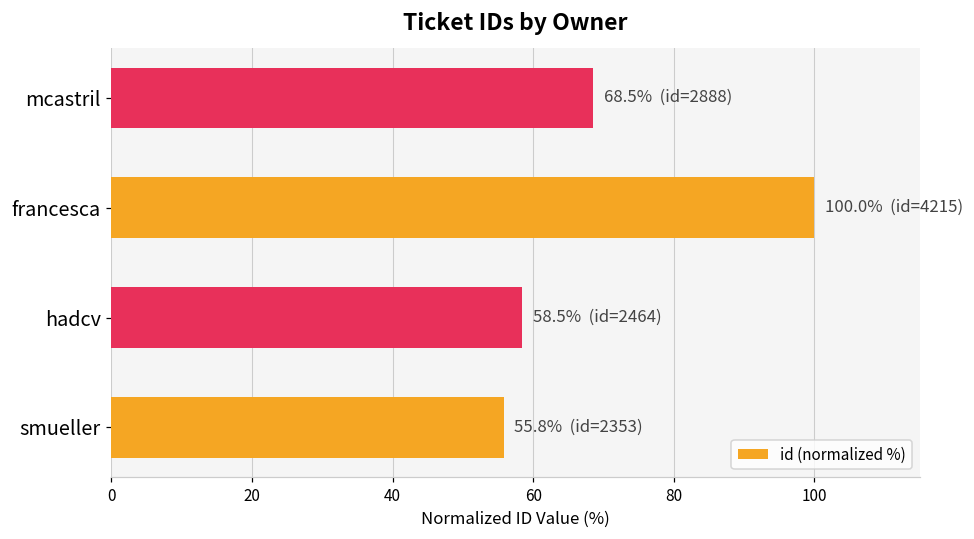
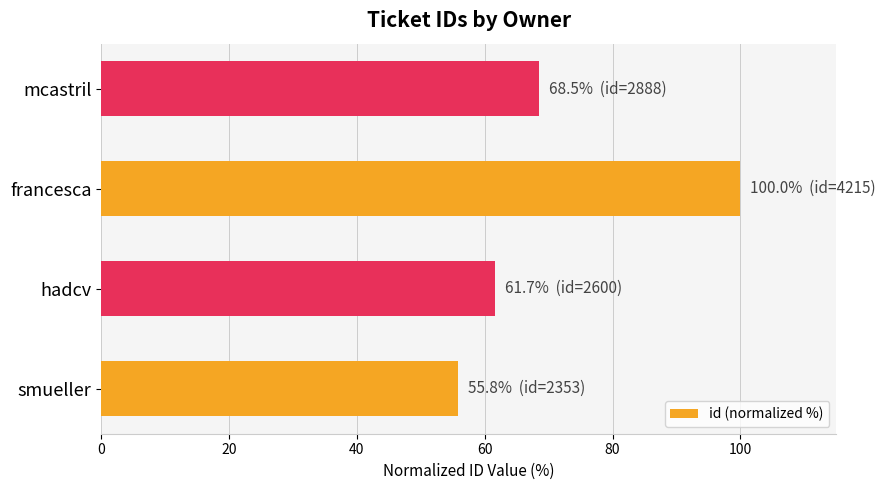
  {
    "mcastril": "68.5%",
    "francesca": "100.0%",
-   "hadcv": "58.5% (id=2464)",
+   "hadcv": "61.7% (id=2600)",
    "smueller": "55.8%"
  }
